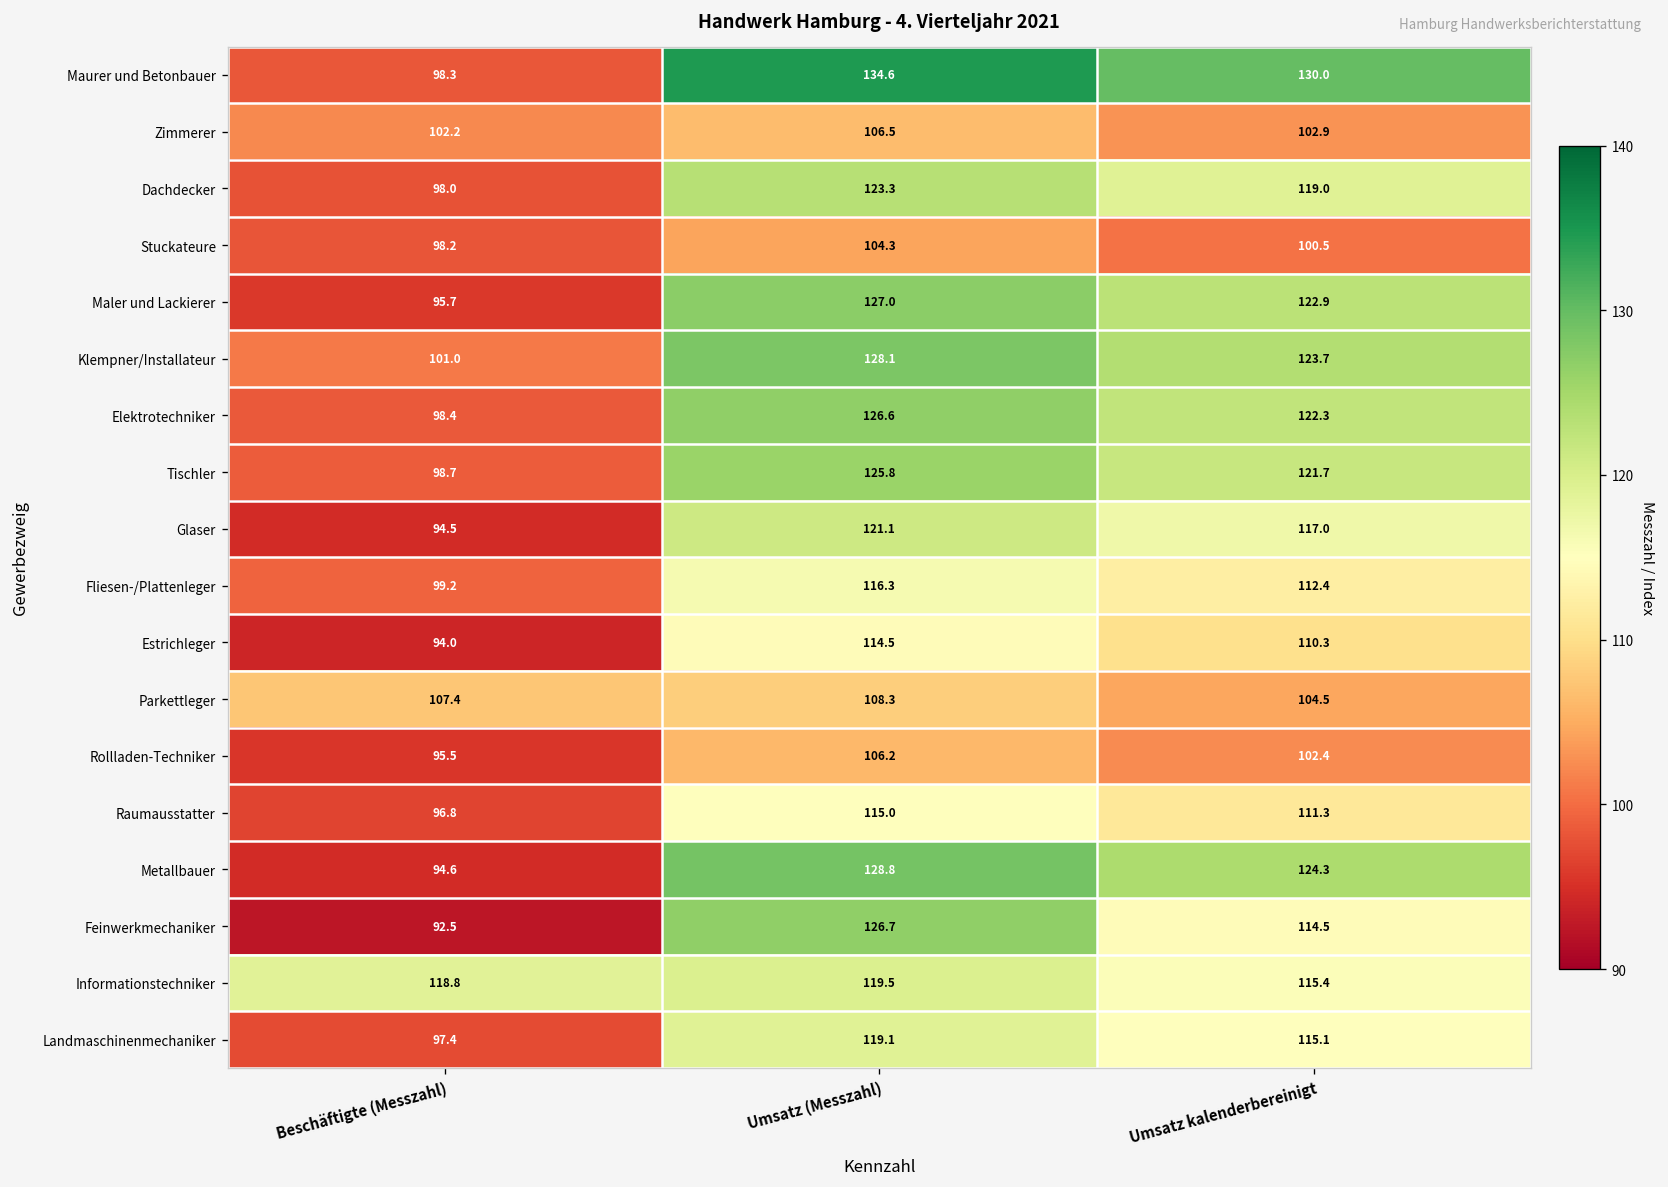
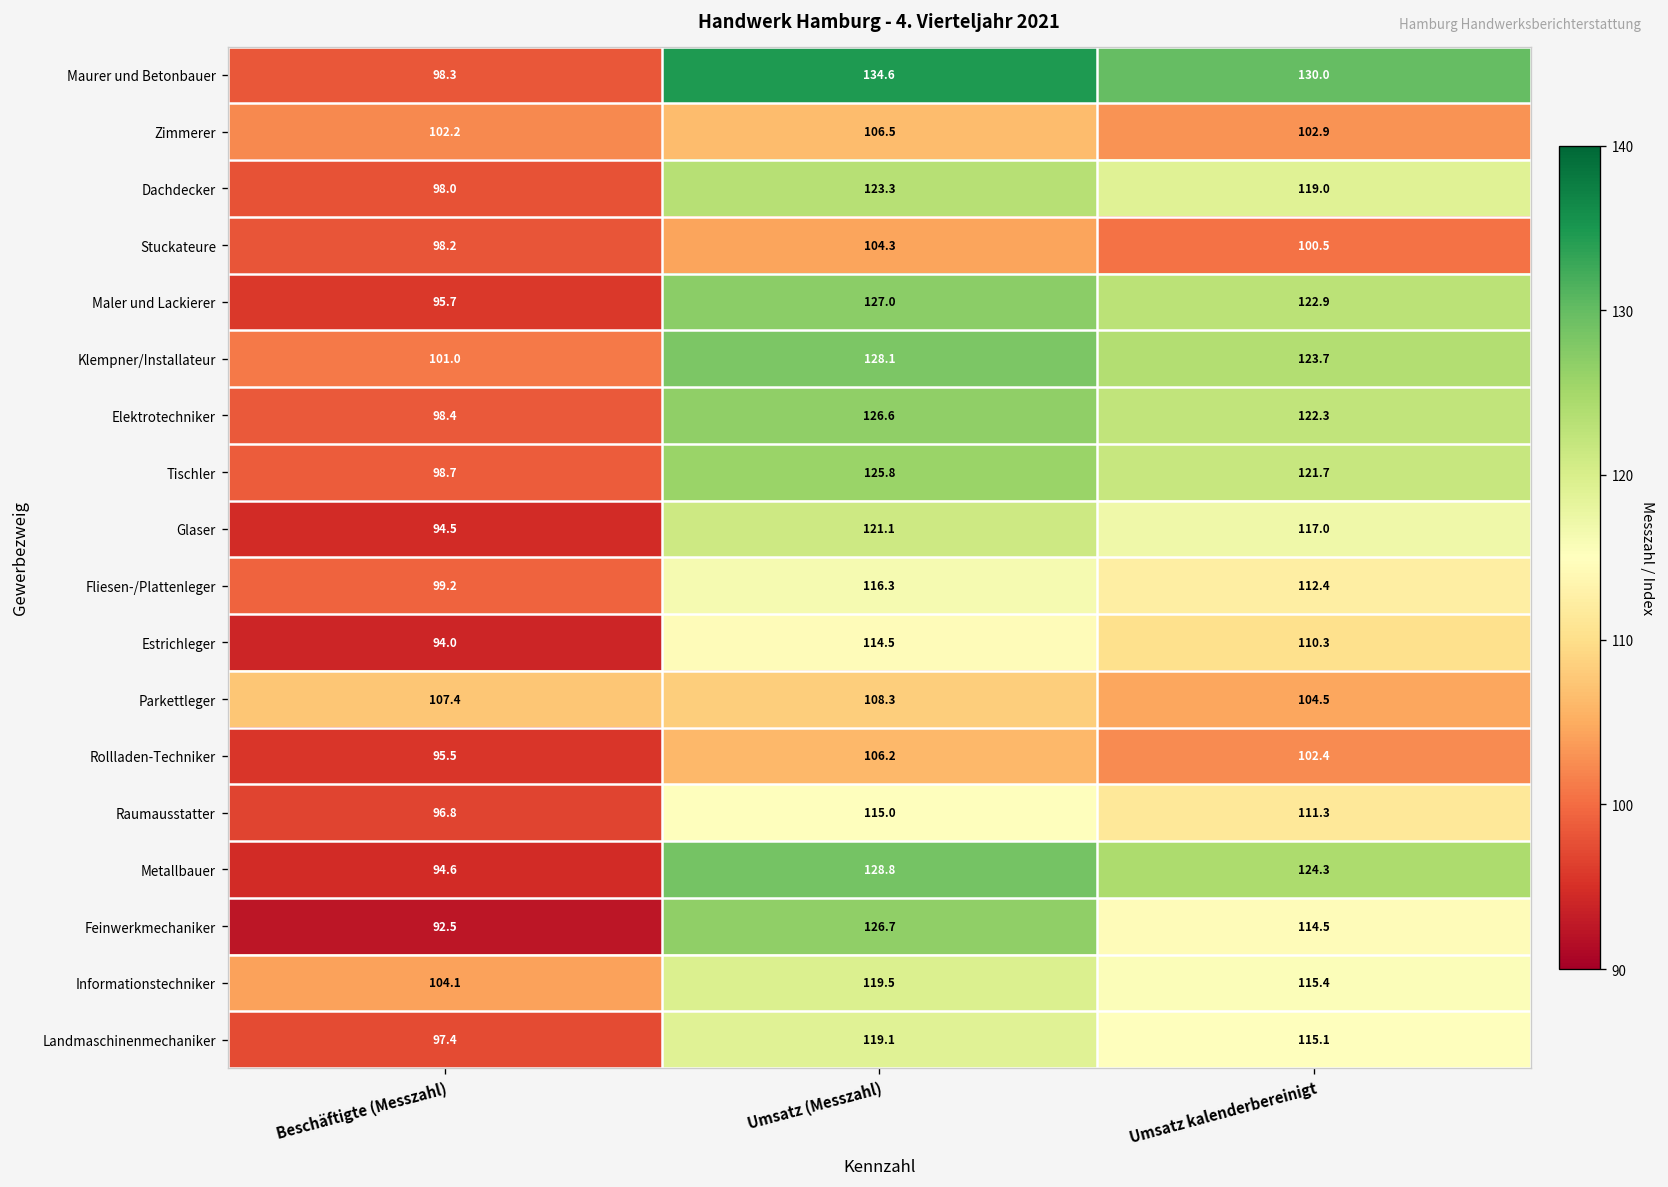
  {
    "Maurer und Betonbauer": {
      "Beschäftigte (Messzahl)": 98.3,
      "Umsatz (Messzahl)": 134.6,
      "Umsatz kalenderbereinigt": 130.0
    },
    "Zimmerer": {
      "Beschäftigte (Messzahl)": 102.2,
      "Umsatz (Messzahl)": 106.5,
      "Umsatz kalenderbereinigt": 102.9
    },
    "Dachdecker": {
      "Beschäftigte (Messzahl)": 98.0,
      "Umsatz (Messzahl)": 123.3,
      "Umsatz kalenderbereinigt": 119.0
    },
    "Stuckateure": {
      "Beschäftigte (Messzahl)": 98.2,
      "Umsatz (Messzahl)": 104.3,
      "Umsatz kalenderbereinigt": 100.5
    },
    "Maler und Lackierer": {
      "Beschäftigte (Messzahl)": 95.7,
      "Umsatz (Messzahl)": 127.0,
      "Umsatz kalenderbereinigt": 122.9
    },
    "Klempner/Installateur": {
      "Beschäftigte (Messzahl)": 101.0,
      "Umsatz (Messzahl)": 128.1,
      "Umsatz kalenderbereinigt": 123.7
    },
    "Elektrotechniker": {
      "Beschäftigte (Messzahl)": 98.4,
      "Umsatz (Messzahl)": 126.6,
      "Umsatz kalenderbereinigt": 122.3
    },
    "Tischler": {
      "Beschäftigte (Messzahl)": 98.7,
      "Umsatz (Messzahl)": 125.8,
      "Umsatz kalenderbereinigt": 121.7
    },
    "Glaser": {
      "Beschäftigte (Messzahl)": 94.5,
      "Umsatz (Messzahl)": 121.1,
      "Umsatz kalenderbereinigt": 117.0
    },
    "Fliesen-/Plattenleger": {
      "Beschäftigte (Messzahl)": 99.2,
      "Umsatz (Messzahl)": 116.3,
      "Umsatz kalenderbereinigt": 112.4
    },
    "Estrichleger": {
      "Beschäftigte (Messzahl)": 94.0,
      "Umsatz (Messzahl)": 114.5,
      "Umsatz kalenderbereinigt": 110.3
    },
    "Parkettleger": {
      "Beschäftigte (Messzahl)": 107.4,
      "Umsatz (Messzahl)": 108.3,
      "Umsatz kalenderbereinigt": 104.5
    },
    "Rollladen-Techniker": {
      "Beschäftigte (Messzahl)": 95.5,
      "Umsatz (Messzahl)": 106.2,
      "Umsatz kalenderbereinigt": 102.4
    },
    "Raumausstatter": {
      "Beschäftigte (Messzahl)": 96.8,
      "Umsatz (Messzahl)": 115.0,
      "Umsatz kalenderbereinigt": 111.3
    },
    "Metallbauer": {
      "Beschäftigte (Messzahl)": 94.6,
      "Umsatz (Messzahl)": 128.8,
      "Umsatz kalenderbereinigt": 124.3
    },
    "Feinwerkmechaniker": {
      "Beschäftigte (Messzahl)": 92.5,
      "Umsatz (Messzahl)": 126.7,
      "Umsatz kalenderbereinigt": 114.5
    },
    "Informationstechniker": {
-     "Beschäftigte (Messzahl)": 118.8,
+     "Beschäftigte (Messzahl)": 104.1,
      "Umsatz (Messzahl)": 119.5,
      "Umsatz kalenderbereinigt": 115.4
    },
    "Landmaschinenmechaniker": {
      "Beschäftigte (Messzahl)": 97.4,
      "Umsatz (Messzahl)": 119.1,
      "Umsatz kalenderbereinigt": 115.1
    }
  }
